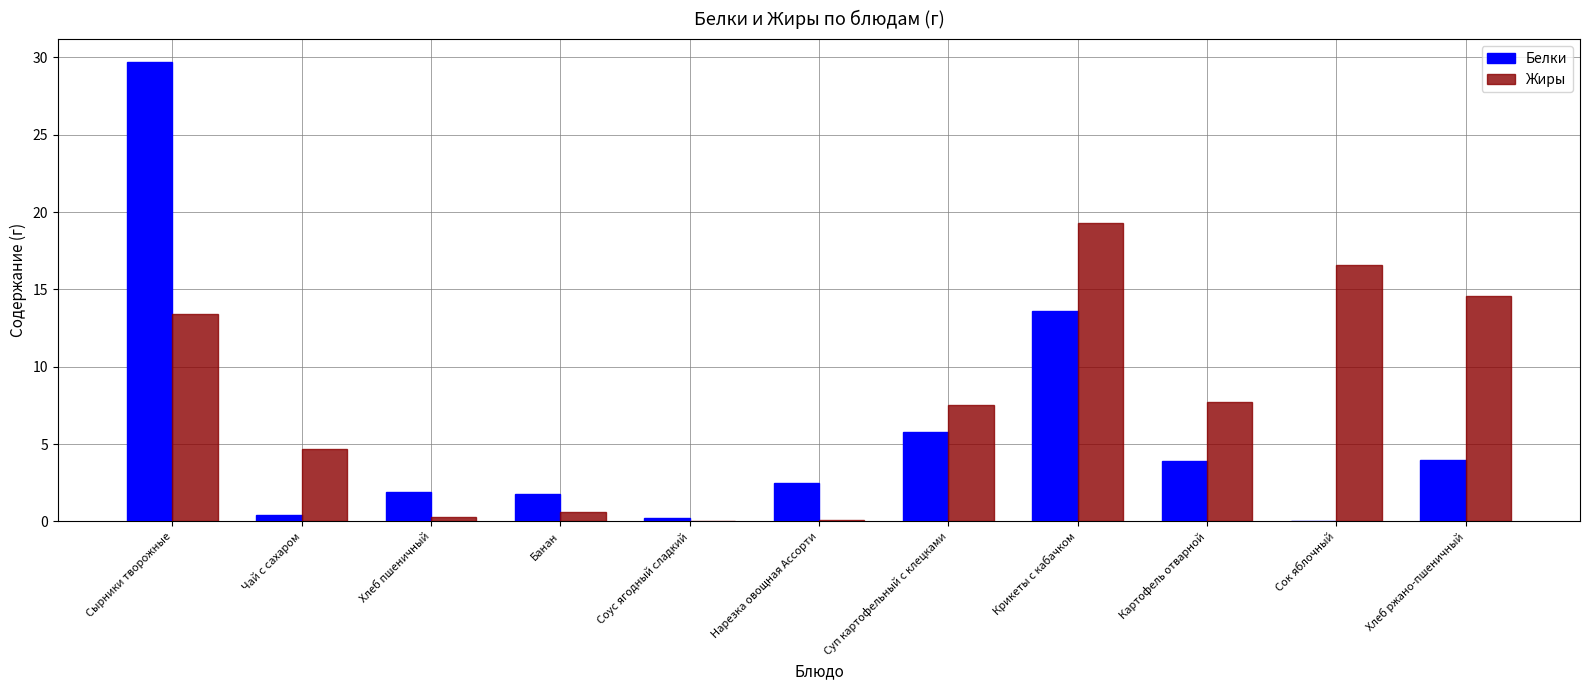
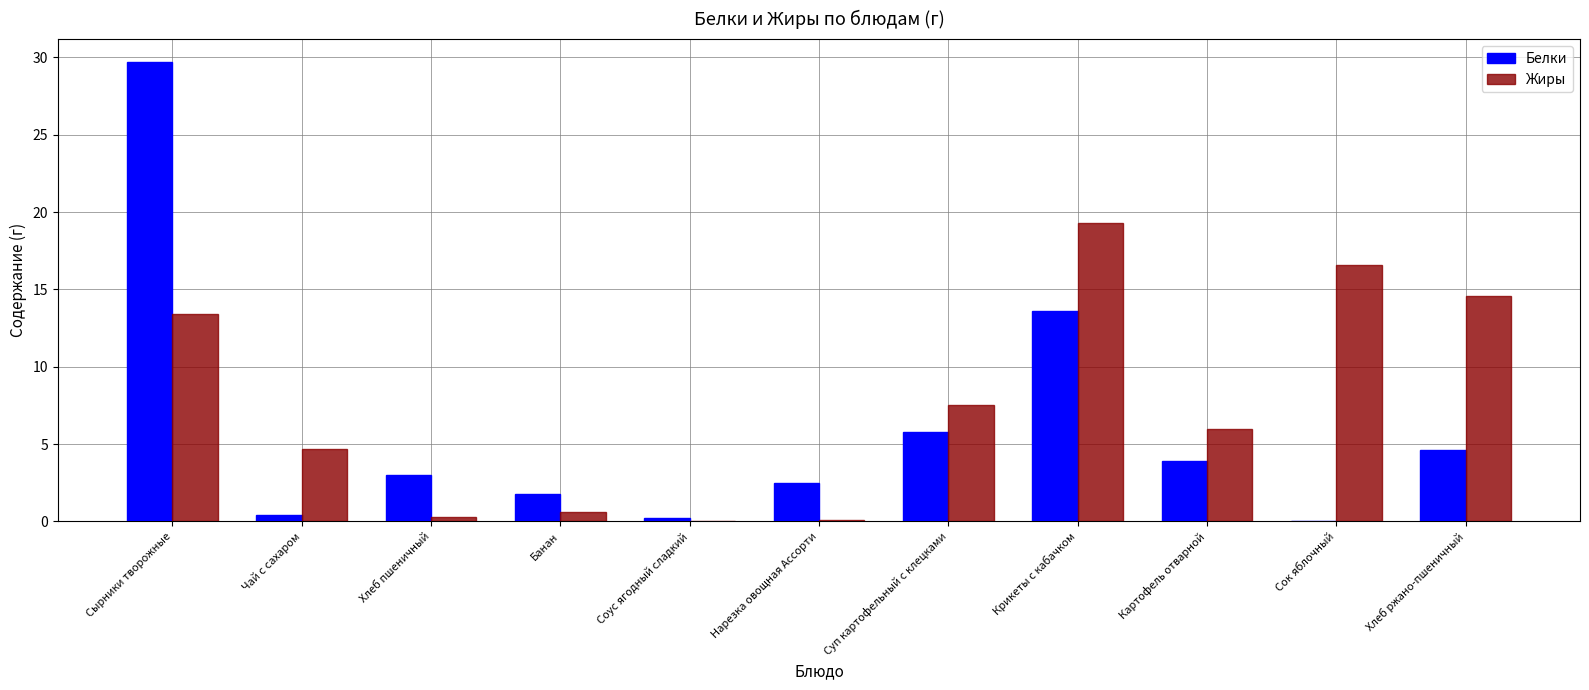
  {
    "Белки": {
      "Сырники творожные": 29.7,
      "Чай с сахаром": 0.4,
-     "Хлеб пшеничный": 1.9,
+     "Хлеб пшеничный": 3.0,
      "Банан": 1.8,
      "Соус ягодный сладкий": 0.2,
      "Нарезка овощная Ассорти": 2.5,
      "Суп картофельный с клецками": 5.8,
      "Крикеты с кабачком": 13.6,
      "Картофель отварной": 3.9,
      "Сок яблочный": 0.0,
-     "Хлеб ржано-пшеничный": 4.0
+     "Хлеб ржано-пшеничный": 4.6
    },
    "Жиры": {
      "Сырники творожные": 13.4,
      "Чай с сахаром": 4.7,
      "Хлеб пшеничный": 0.3,
      "Банан": 0.6,
      "Соус ягодный сладкий": 0.0,
      "Суп картофельный с клецками": 7.5,
      "Крикеты с кабачком": 19.3,
-     "Картофель отварной": 7.7,
+     "Картофель отварной": 6.0,
      "Сок яблочный": 16.6,
      "Хлеб ржано-пшеничный": 14.6
    }
  }
